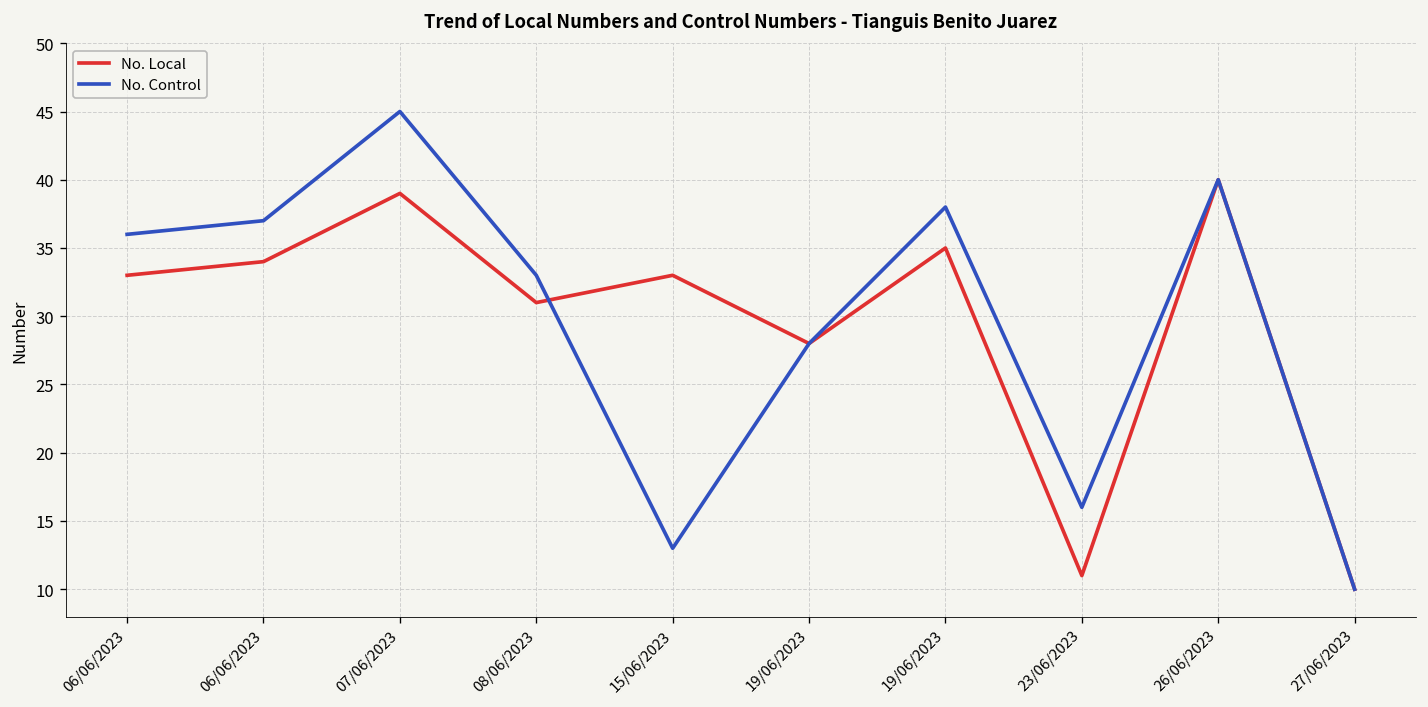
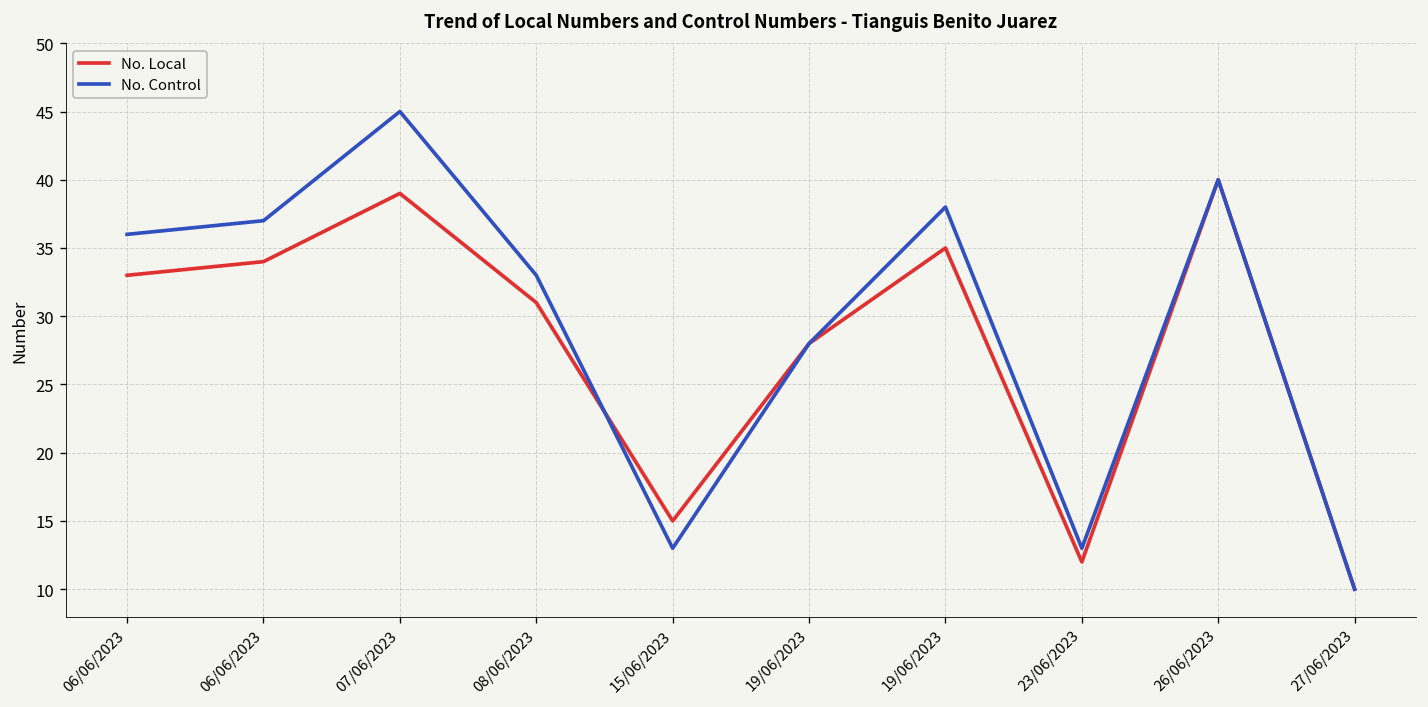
  {
    "No. Local": {
      "07/06/2023": 39,
      "08/06/2023": 31,
-     "15/06/2023": 33,
-     "23/06/2023": 11
+     "15/06/2023": 15,
+     "23/06/2023": 12
    },
    "No. Control": {
      "07/06/2023": 45,
      "08/06/2023": 33,
      "15/06/2023": 13,
-     "23/06/2023": 16
+     "23/06/2023": 13
    }
  }
